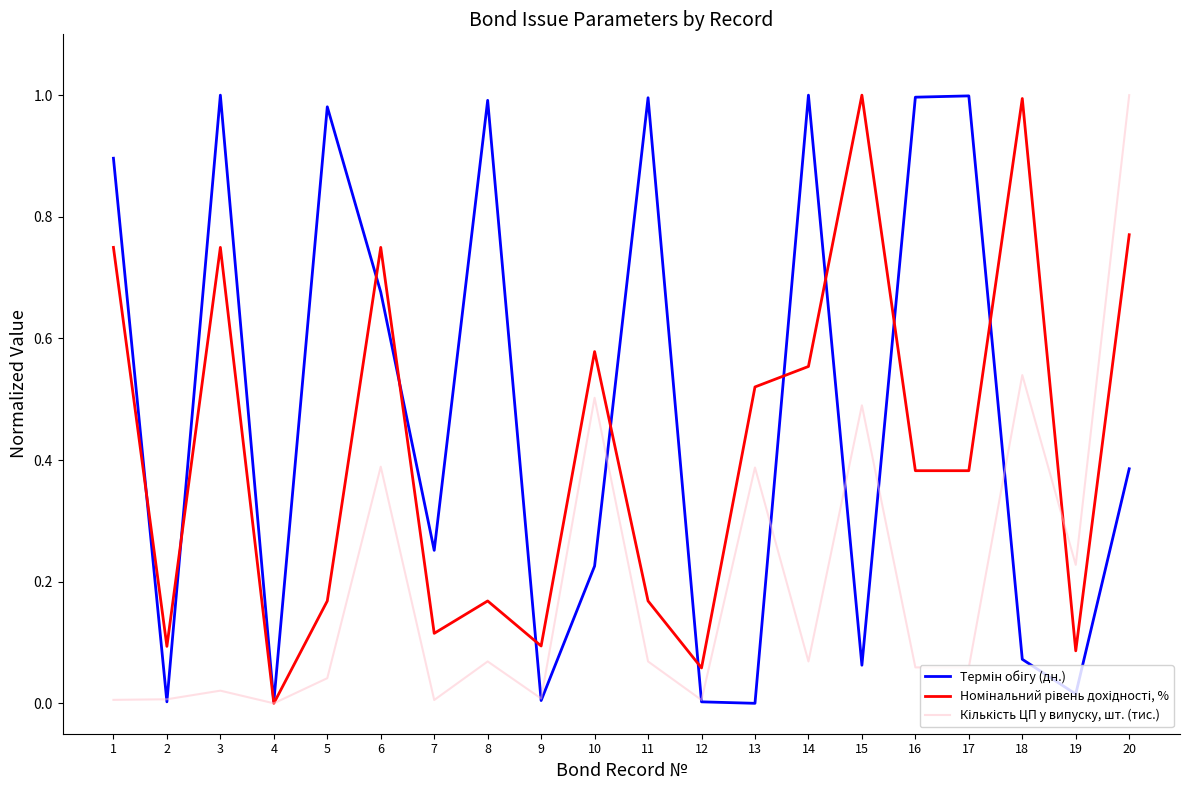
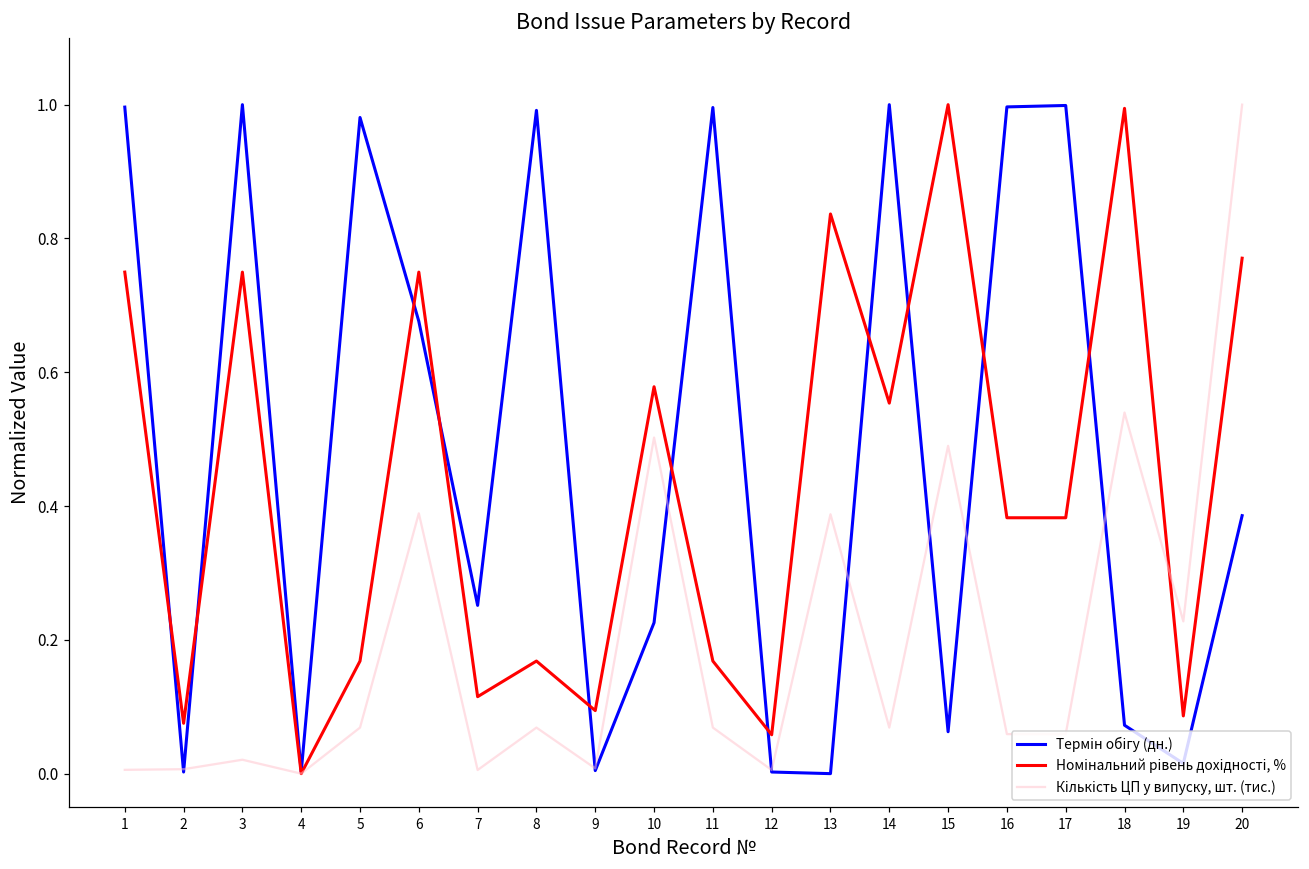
  {
    "Термін обігу (дн.)": {
-     "1": 0.90,
+     "1": 1.00,
      "3": 1.00,
      "5": 0.98,
      "6": 0.68,
      "7": 0.25,
      "8": 0.99,
      "10": 0.23,
      "11": 1.00,
      "13": 0.00,
      "14": 1.00,
      "15": 0.06,
      "16": 1.00,
      "17": 1.00,
      "18": 0.07,
      "20": 0.39
    },
    "Номінальний рівень дохідності, %": {
      "1": 0.75,
-     "2": 0.09,
+     "2": 0.08,
      "3": 0.75,
      "5": 0.17,
      "6": 0.75,
      "7": 0.12,
      "8": 0.17,
      "9": 0.09,
      "10": 0.58,
      "11": 0.17,
      "12": 0.06,
-     "13": 0.52,
+     "13": 0.84,
      "14": 0.55,
      "15": 1.00,
      "16": 0.38,
      "17": 0.38,
      "18": 0.99,
      "19": 0.09,
      "20": 0.77
    },
    "Кількість ЦП у випуску, шт. (тис.)": {
      "1": 0.01,
      "3": 0.02,
-     "5": 0.04,
+     "5": 0.07,
      "6": 0.39,
      "7": 0.01,
      "8": 0.07,
      "10": 0.50,
      "11": 0.07,
      "13": 0.39,
      "14": 0.07,
      "15": 0.49,
      "16": 0.06,
      "18": 0.54,
      "19": 0.23,
      "20": 1.00
    }
  }
